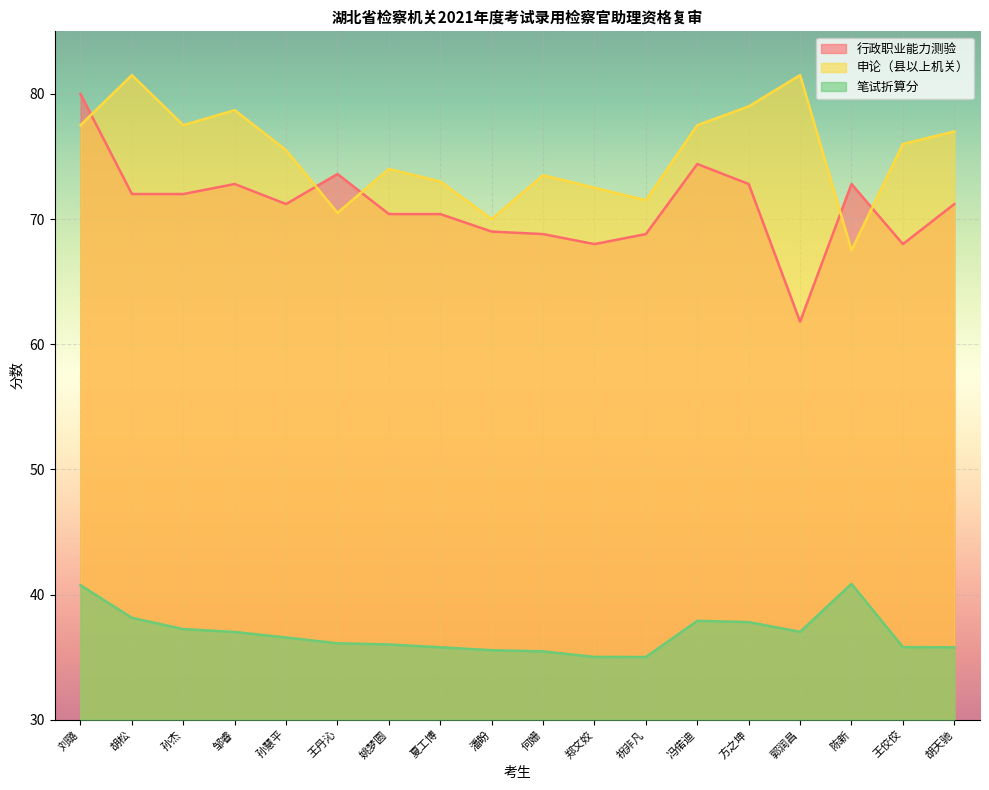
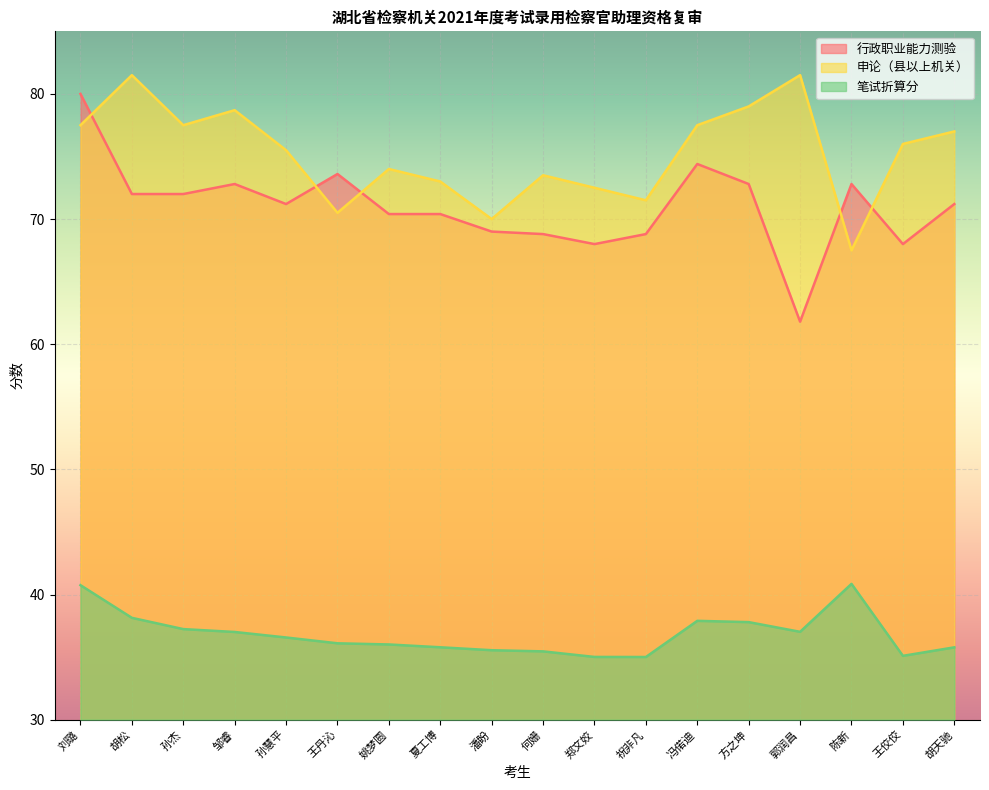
  {
    "行政职业能力测验": {
      "刘璐": 80.0,
      "胡松": 72.0,
      "孙杰": 72.0,
      "邹睿": 72.8,
      "孙慧平": 71.2,
      "王丹沁": 73.6,
      "姚梦圆": 70.4,
      "夏工博": 70.4,
      "潘盼": 69.0,
      "何姗": 68.8,
      "郑文姣": 68.0,
      "祝非凡": 68.8,
      "冯偌迪": 74.4,
      "方之坤": 72.8,
      "郭润昌": 61.8,
      "陈新": 72.8,
      "王佼佼": 68.0,
      "胡天驰": 71.2
    },
    "申论（县以上机关）": {
      "刘璐": 77.5,
      "胡松": 81.5,
      "孙杰": 77.5,
      "邹睿": 78.7,
      "孙慧平": 75.5,
      "王丹沁": 70.5,
      "姚梦圆": 74.0,
      "夏工博": 73.0,
      "潘盼": 70.0,
      "何姗": 73.5,
      "郑文姣": 72.5,
      "祝非凡": 71.5,
      "冯偌迪": 77.5,
      "方之坤": 79.0,
      "郭润昌": 81.5,
      "陈新": 67.5,
      "王佼佼": 76.0,
      "胡天驰": 77.0
    },
    "笔试折算分": {
      "刘璐": 40.7,
      "胡松": 38.1,
      "孙杰": 37.2,
      "邹睿": 37.0,
      "孙慧平": 36.6,
      "王丹沁": 36.1,
      "姚梦圆": 36.0,
      "夏工博": 35.8,
      "潘盼": 35.6,
      "何姗": 35.5,
      "郑文姣": 35.0,
      "祝非凡": 35.0,
      "冯偌迪": 37.9,
      "方之坤": 37.8,
      "郭润昌": 37.0,
      "陈新": 40.9,
-     "王佼佼": 35.8,
+     "王佼佼": 35.1,
      "胡天驰": 35.8
    }
  }
